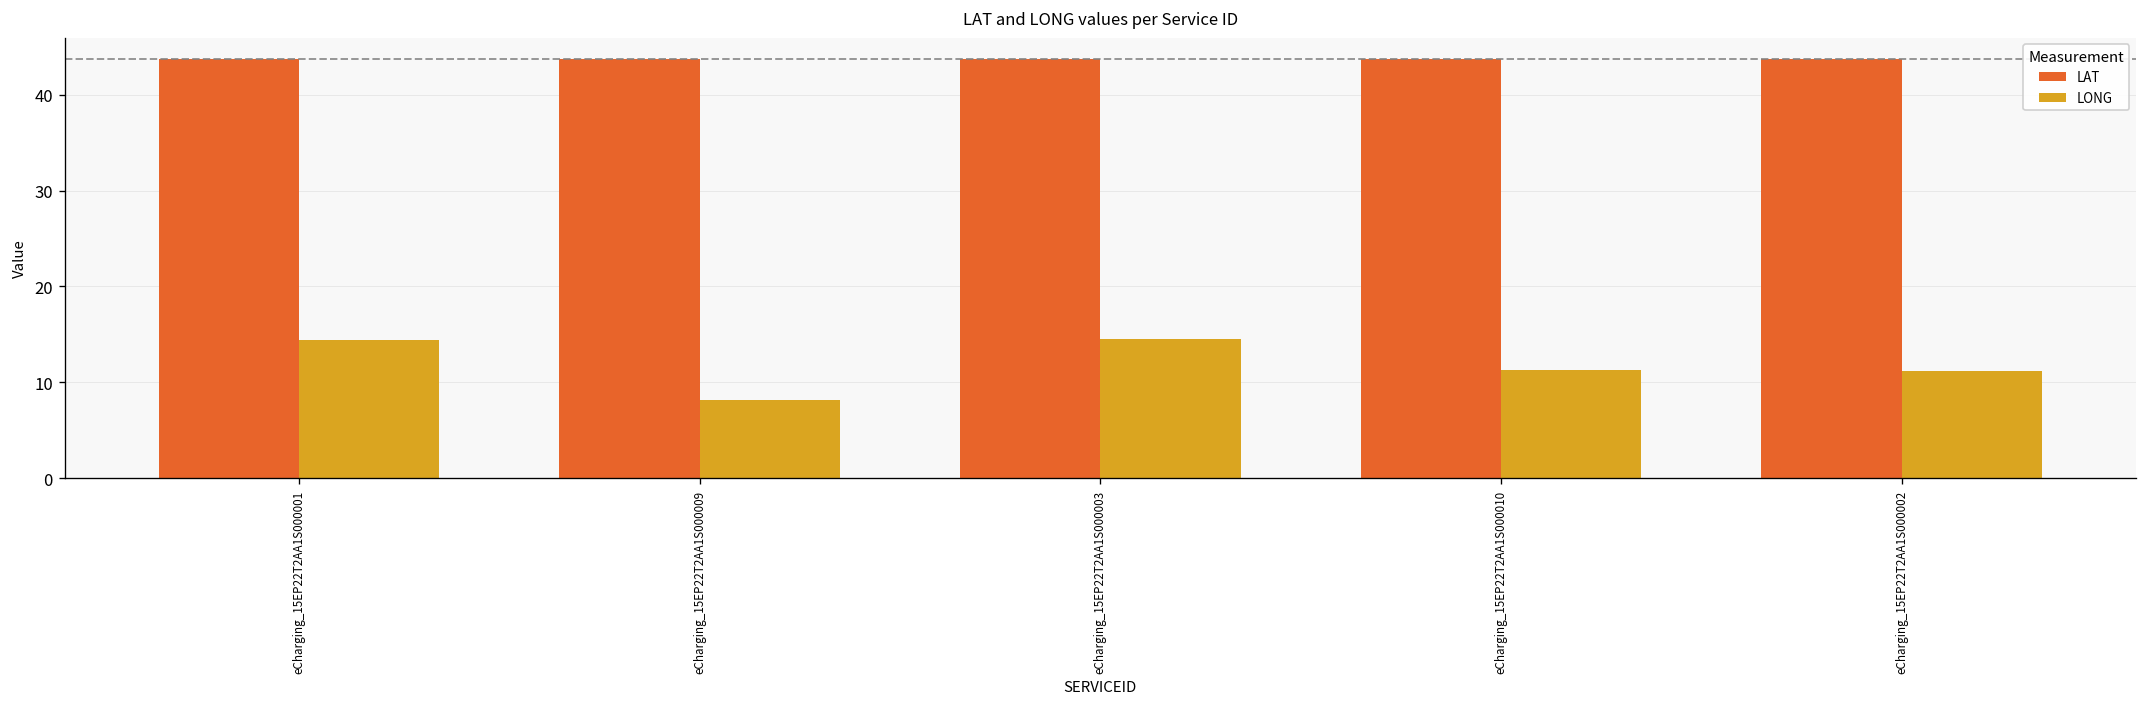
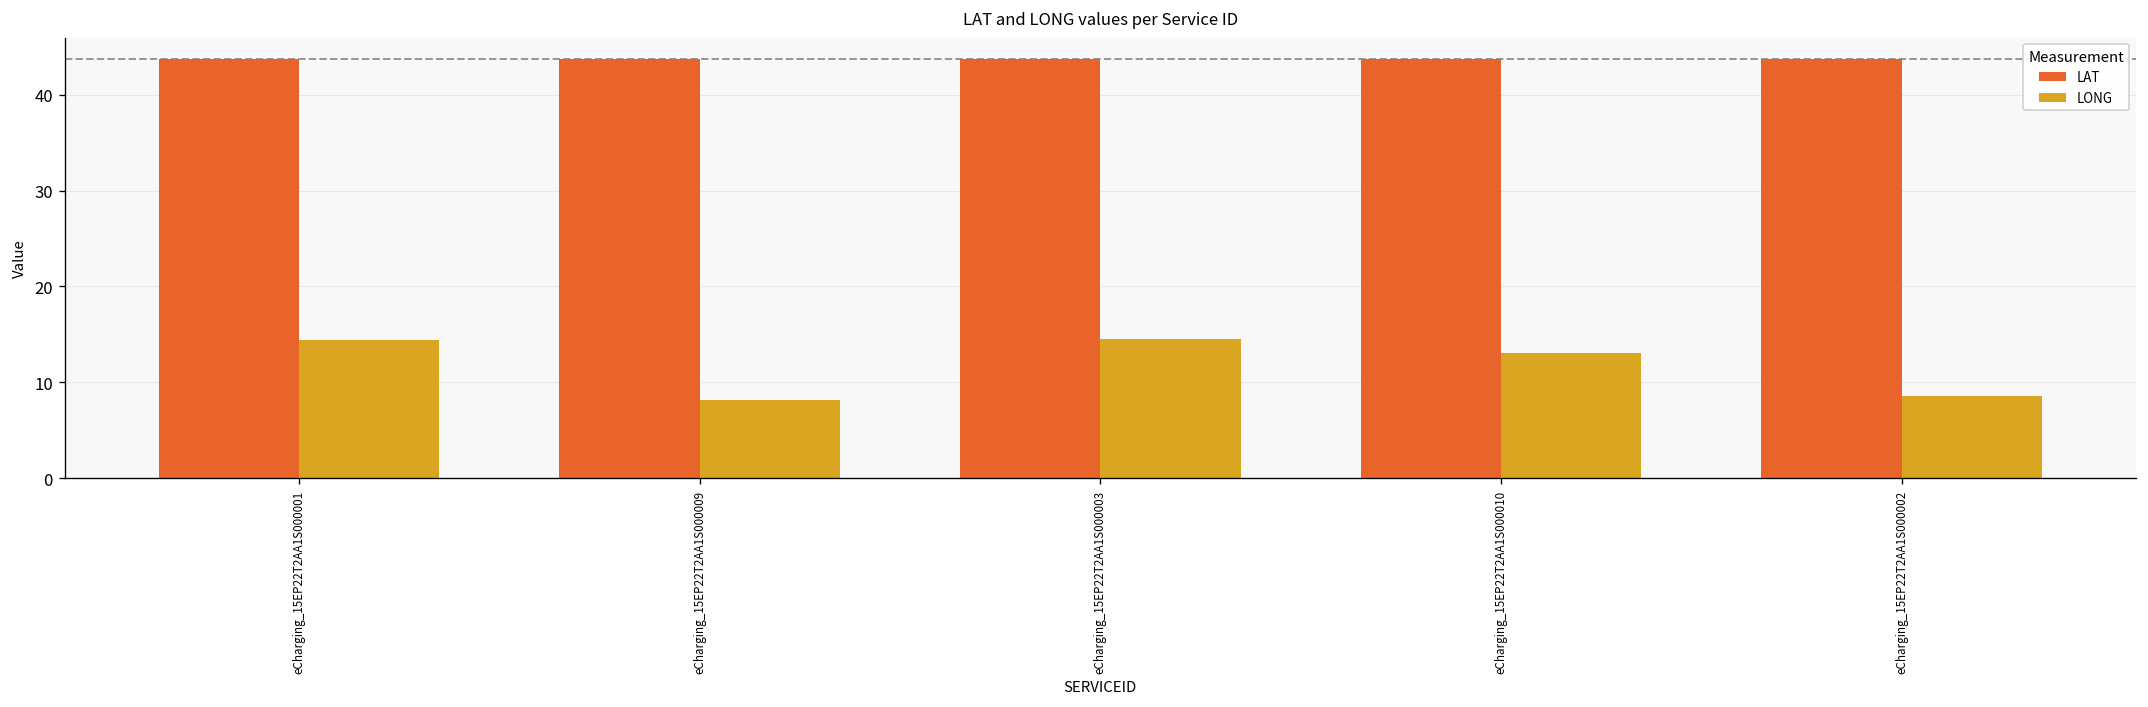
  {
    "LAT": {
      "eCharging_15EP22T2AA1S000001": 44,
      "eCharging_15EP22T2AA1S000009": 44,
      "eCharging_15EP22T2AA1S000003": 44,
      "eCharging_15EP22T2AA1S000010": 44,
      "eCharging_15EP22T2AA1S000002": 44
    },
    "LONG": {
      "eCharging_15EP22T2AA1S000001": 14,
      "eCharging_15EP22T2AA1S000009": 8,
      "eCharging_15EP22T2AA1S000003": 14,
-     "eCharging_15EP22T2AA1S000010": 11,
-     "eCharging_15EP22T2AA1S000002": 11
+     "eCharging_15EP22T2AA1S000010": 13,
+     "eCharging_15EP22T2AA1S000002": 9
    }
  }
